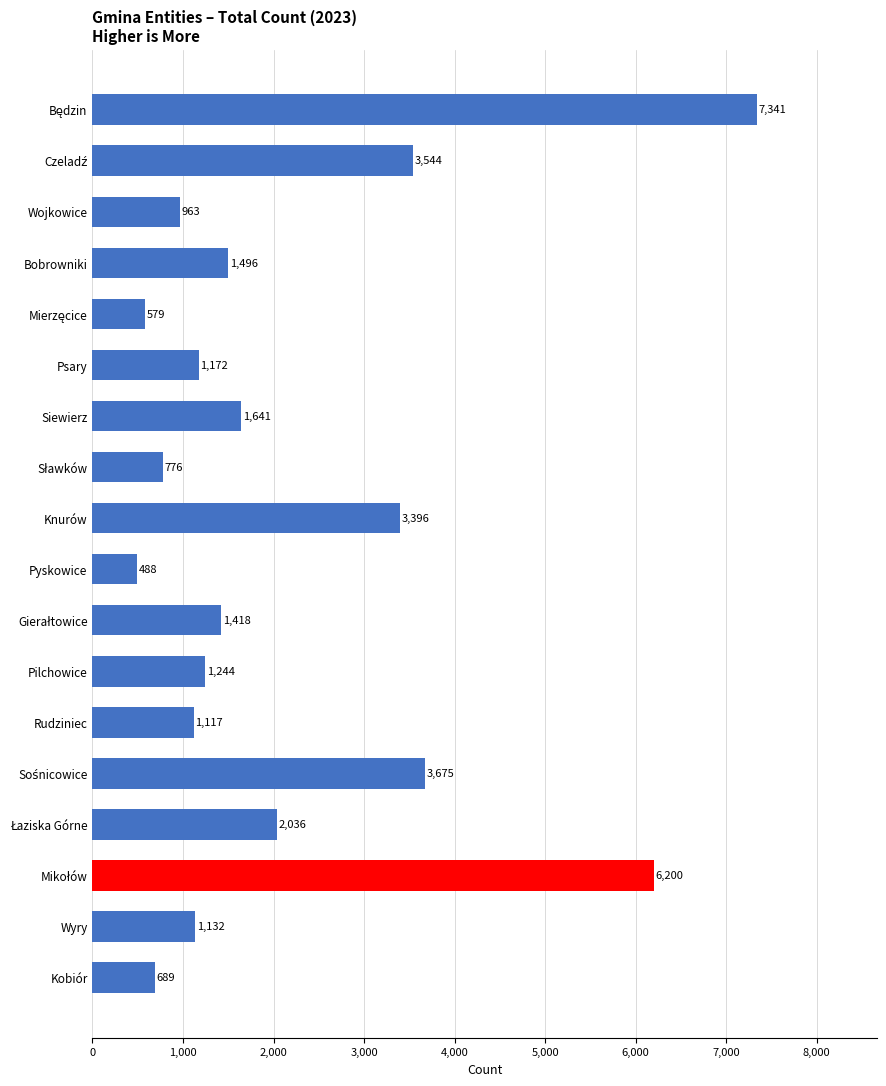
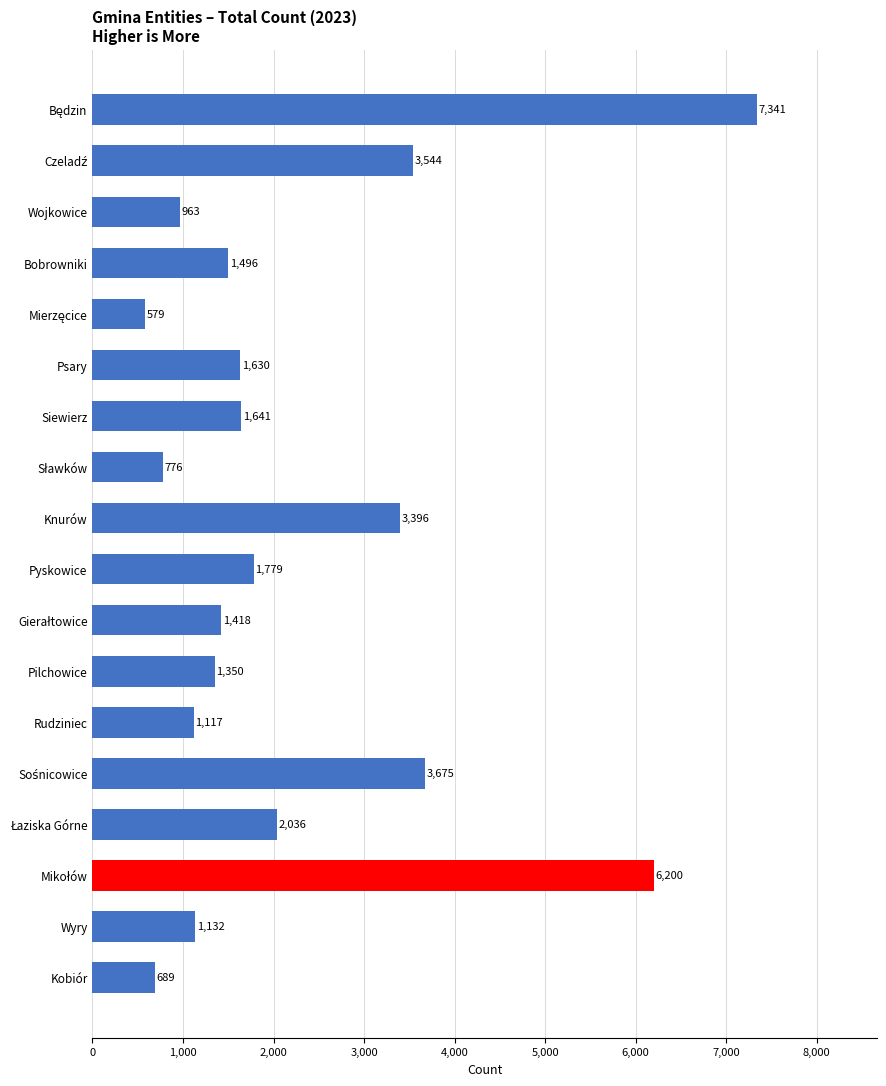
  {
    "Będzin": "7,341",
    "Czeladź": "3,544",
    "Wojkowice": "963",
    "Bobrowniki": "1,496",
    "Mierzęcice": "579",
-   "Psary": "1,172",
+   "Psary": "1,630",
    "Siewierz": "1,641",
    "Sławków": "776",
    "Knurów": "3,396",
-   "Pyskowice": "488",
+   "Pyskowice": "1,779",
    "Gierałtowice": "1,418",
-   "Pilchowice": "1,244",
+   "Pilchowice": "1,350",
    "Rudziniec": "1,117",
    "Sośnicowice": "3,675",
    "Łaziska Górne": "2,036",
    "Mikołów": "6,200",
    "Wyry": "1,132",
    "Kobiór": "689"
  }
